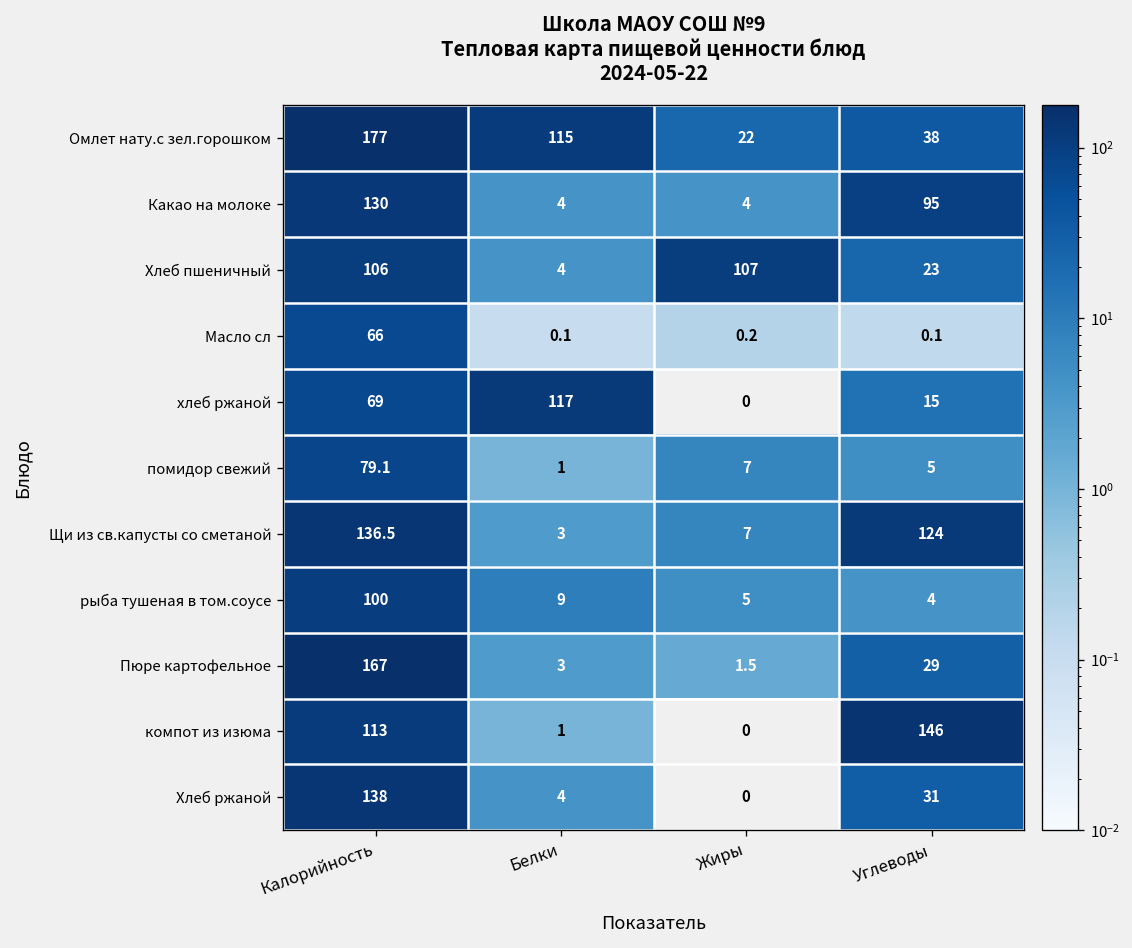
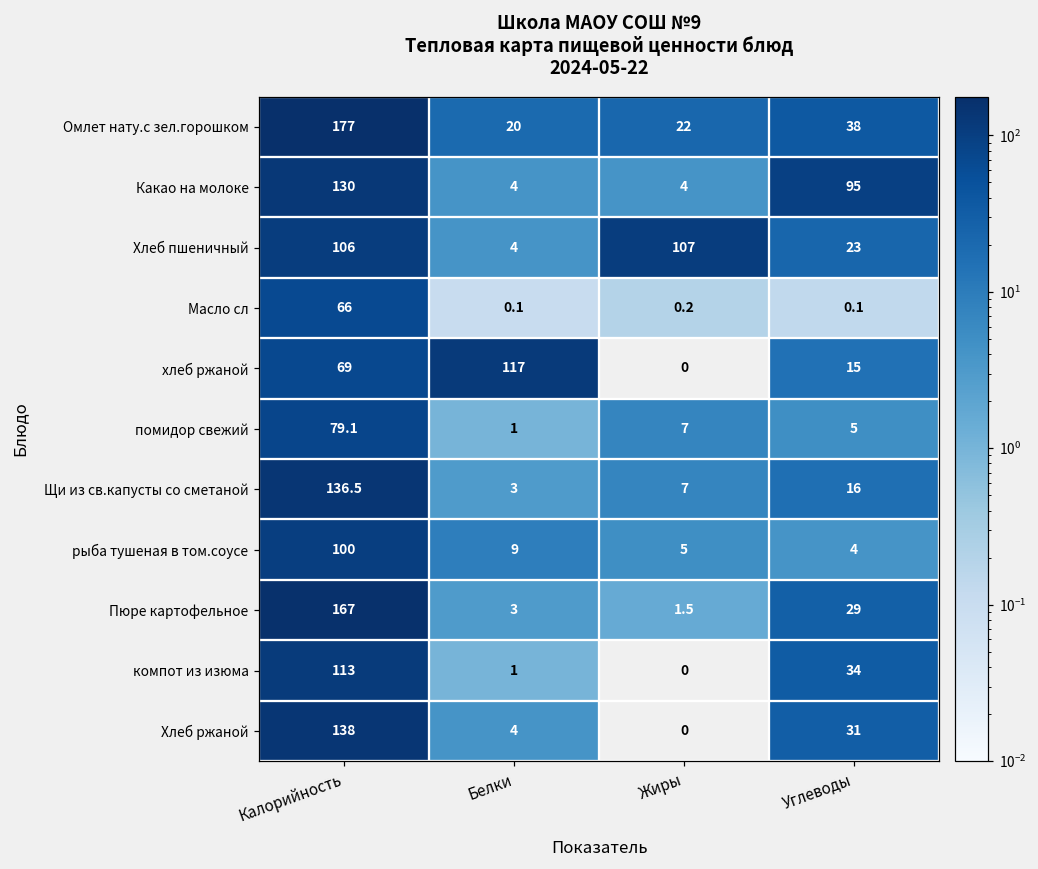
  {
    "Омлет нату.с зел.горошком": {
      "Калорийность": 177,
-     "Белки": 115,
+     "Белки": 20,
      "Жиры": 22,
      "Углеводы": 38
    },
    "Какао на молоке": {
      "Калорийность": 130,
      "Белки": 4,
      "Жиры": 4,
      "Углеводы": 95
    },
    "Хлеб пшеничный": {
      "Калорийность": 106,
      "Белки": 4,
      "Жиры": 107,
      "Углеводы": 23
    },
    "Масло сл": {
      "Калорийность": 66,
      "Белки": 0.1,
      "Жиры": 0.2,
      "Углеводы": 0.1
    },
    "хлеб ржаной": {
      "Калорийность": 69,
      "Белки": 117,
      "Жиры": 0,
      "Углеводы": 15
    },
    "помидор свежий": {
      "Калорийность": 79.1,
      "Белки": 1,
      "Жиры": 7,
      "Углеводы": 5
    },
    "Щи из св.капусты со сметаной": {
      "Калорийность": 136.5,
      "Белки": 3,
      "Жиры": 7,
-     "Углеводы": 124
+     "Углеводы": 16
    },
    "рыба тушеная в том.соусе": {
      "Калорийность": 100,
      "Белки": 9,
      "Жиры": 5,
      "Углеводы": 4
    },
    "Пюре картофельное": {
      "Калорийность": 167,
      "Белки": 3,
      "Жиры": 1.5,
      "Углеводы": 29
    },
    "компот из изюма": {
      "Калорийность": 113,
      "Белки": 1,
      "Жиры": 0,
-     "Углеводы": 146
+     "Углеводы": 34
    },
    "Хлеб ржаной": {
      "Калорийность": 138,
      "Белки": 4,
      "Жиры": 0,
      "Углеводы": 31
    }
  }
